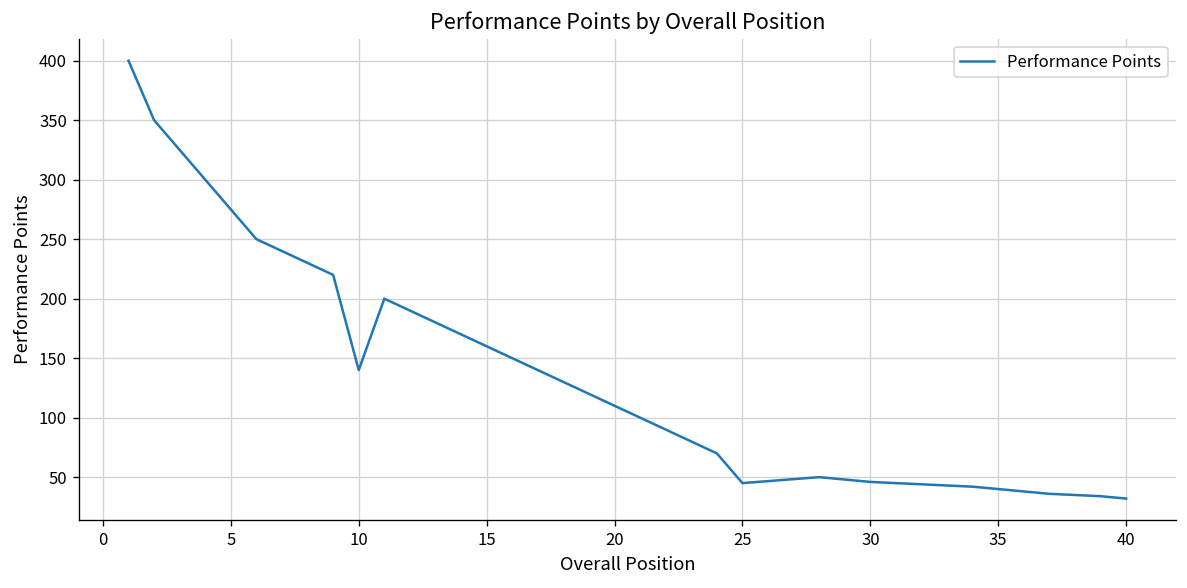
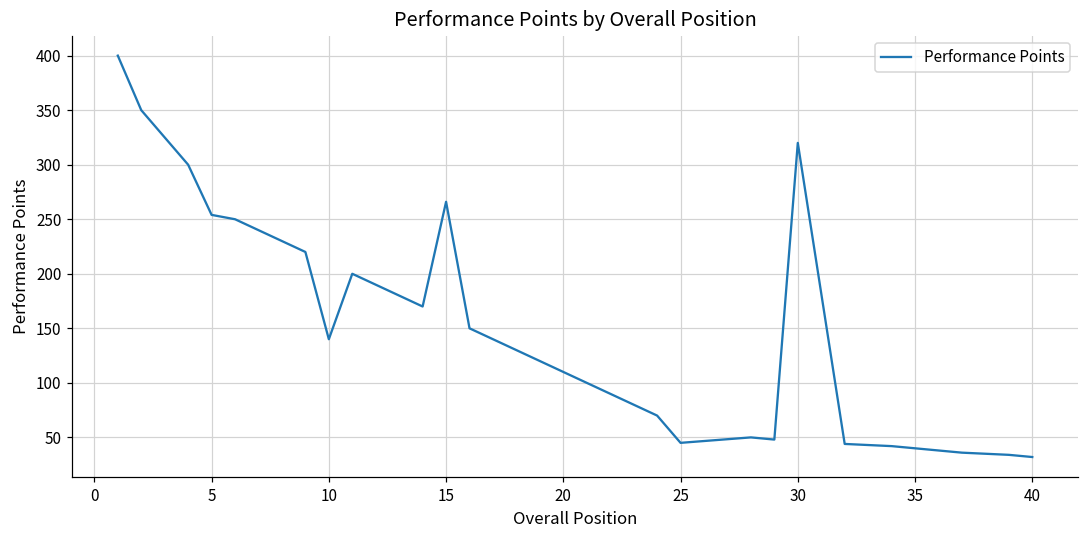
  {
-   "5": 280,
+   "5": 250,
    "10": 140,
-   "15": 160,
+   "15": 270,
    "20": 110,
    "25": 50,
-   "30": 50,
+   "30": 320,
    "35": 40,
    "40": 30
  }
